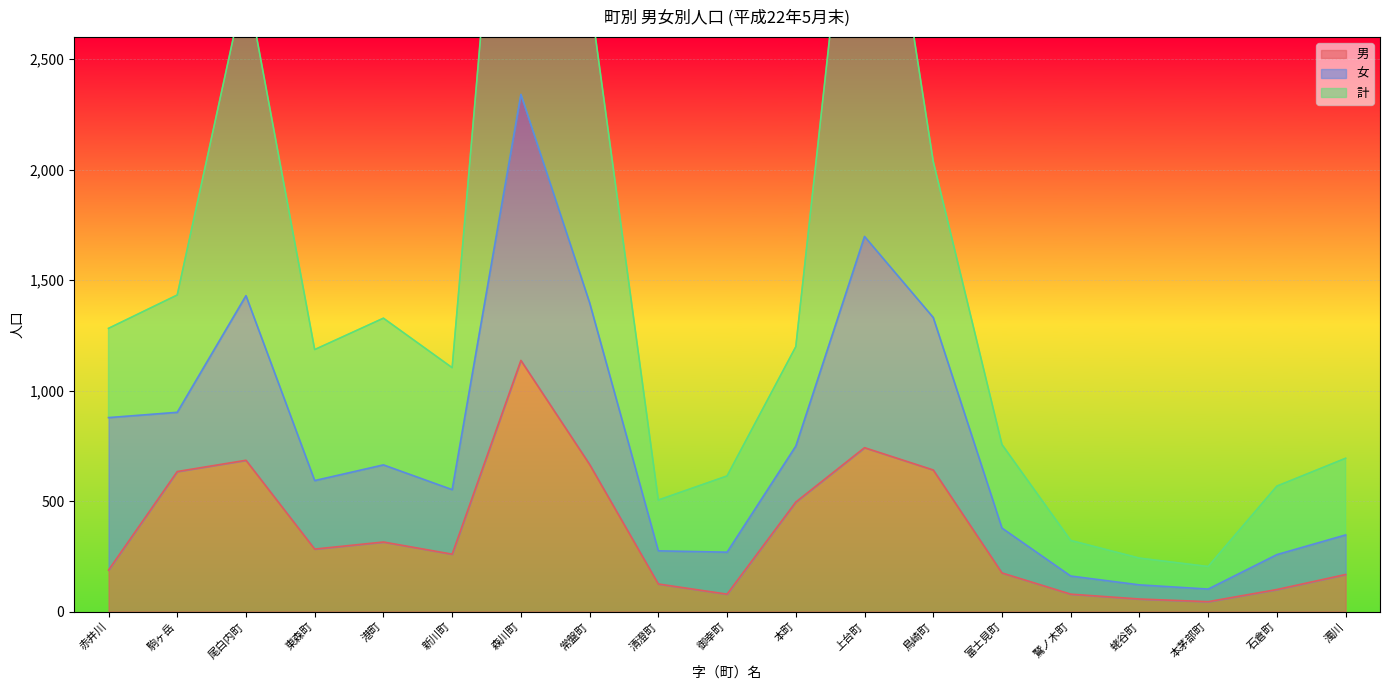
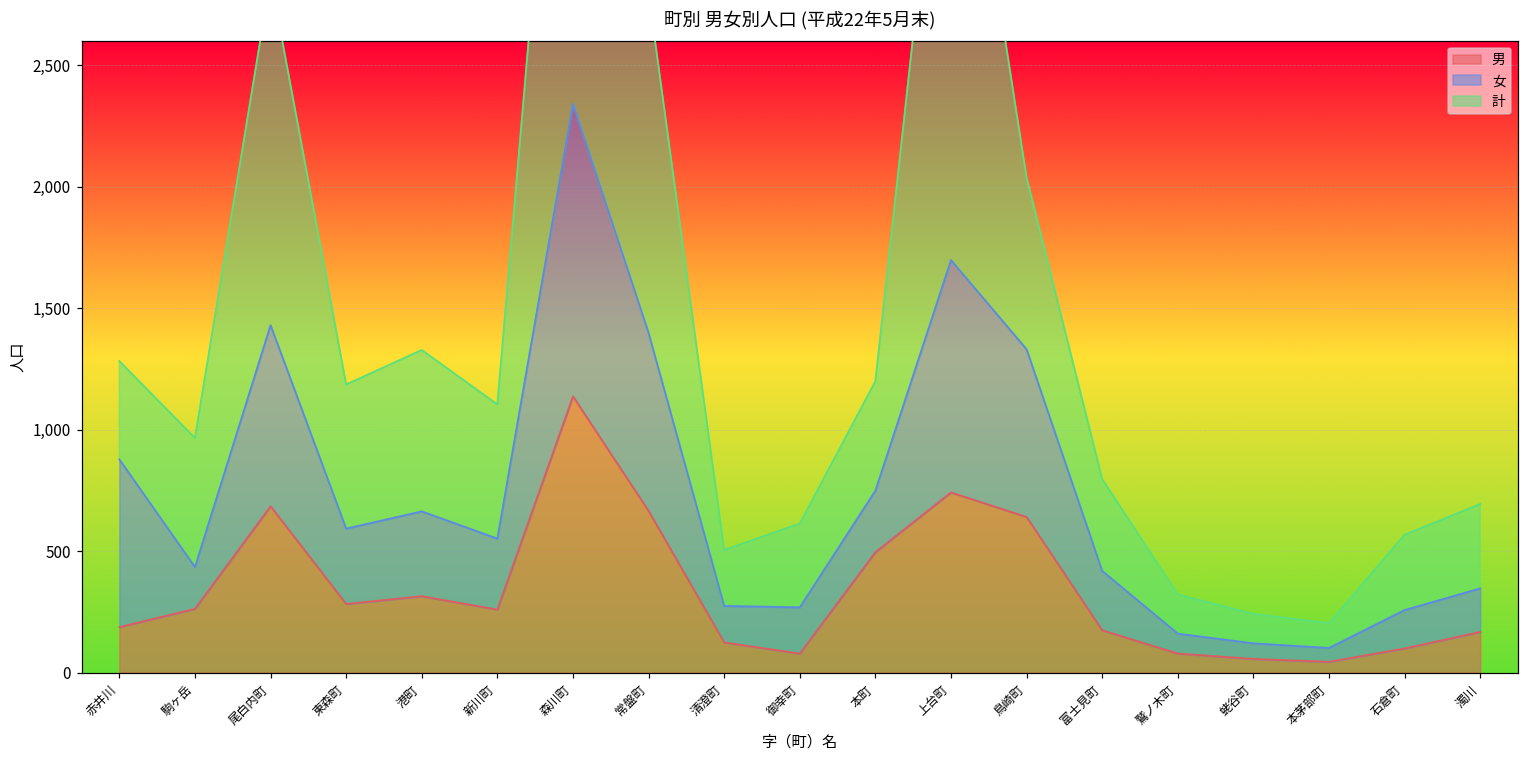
  {
    "男": {
      "赤井川": "190",
-     "駒ヶ岳": "630",
+     "駒ヶ岳": "260",
      "尾白内町": "690",
      "東森町": "280",
      "港町": "320",
      "新川町": "260",
      "森川町": "1,140",
      "常盤町": "670",
      "清澄町": "130",
      "御幸町": "80",
      "本町": "500",
      "上台町": "740",
      "鳥崎町": "640",
      "富士見町": "180",
      "鷲ノ木町": "80",
      "蛯谷町": "60",
      "本茅部町": "50",
      "石倉町": "100",
      "濁川": "170"
    },
    "女": {
      "赤井川": "690",
-     "駒ヶ岳": "270",
+     "駒ヶ岳": "170",
      "尾白内町": "750",
      "東森町": "310",
      "港町": "350",
      "新川町": "290",
      "森川町": "1,200",
      "常盤町": "730",
      "清澄町": "150",
      "御幸町": "190",
      "本町": "250",
      "上台町": "960",
      "鳥崎町": "690",
-     "富士見町": "200",
+     "富士見町": "240",
      "鷲ノ木町": "80",
      "蛯谷町": "60",
      "本茅部町": "60",
      "石倉町": "160",
      "濁川": "180"
    },
    "計": {
      "赤井川": "400",
      "駒ヶ岳": "530",
      "東森町": "590",
      "港町": "660",
      "新川町": "550",
      "清澄町": "230",
      "御幸町": "350",
      "本町": "450",
      "鳥崎町": "710",
      "富士見町": "380",
      "鷲ノ木町": "160",
      "蛯谷町": "120",
      "本茅部町": "100",
      "石倉町": "310",
      "濁川": "350"
    }
  }
